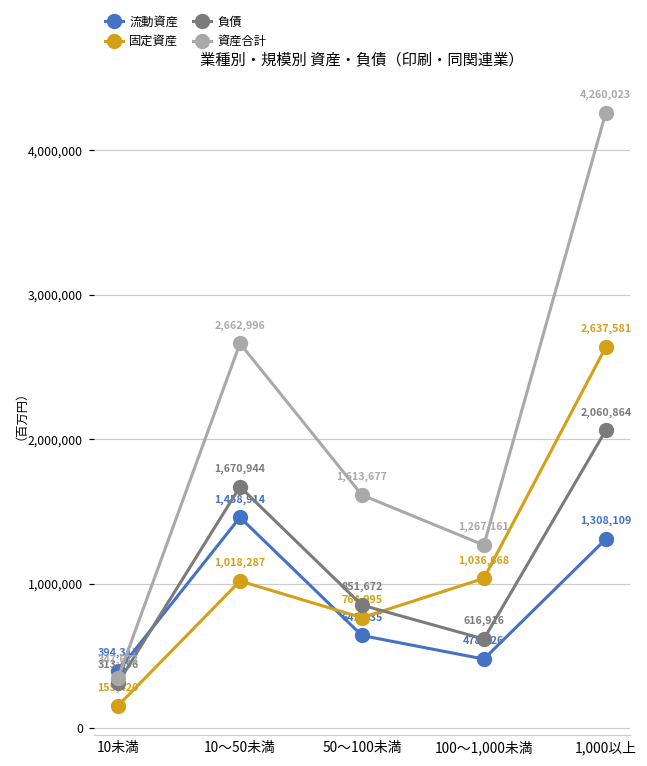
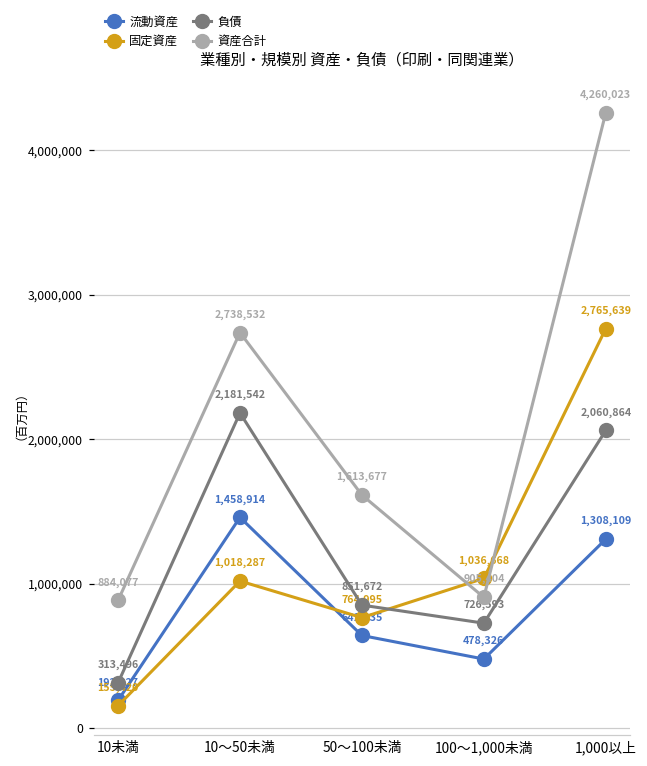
  {
    "流動資産": {
-     "10未満": "394,313",
+     "10未満": "192,227",
      "10～50未満": "1,458,914",
      "100～1,000未満": "478,326",
      "1,000以上": "1,308,109"
    },
    "固定資産": {
      "10～50未満": "1,018,287",
      "100～1,000未満": "1,036,668",
-     "1,000以上": "2,637,581"
+     "1,000以上": "2,765,639"
    },
    "負債": {
      "10未満": "313,496",
-     "10～50未満": "1,670,944",
+     "10～50未満": "2,181,542",
      "50～100未満": "851,672",
-     "100～1,000未満": "616,916",
+     "100～1,000未満": "726,593",
      "1,000以上": "2,060,864"
    },
    "資産合計": {
-     "10未満": "350,000",
-     "10～50未満": "2,662,996",
+     "10未満": "880,000",
+     "10～50未満": "2,738,532",
      "50～100未満": "1,613,677",
-     "100～1,000未満": "1,267,161",
+     "100～1,000未満": "905,404",
      "1,000以上": "4,260,023"
    }
  }
